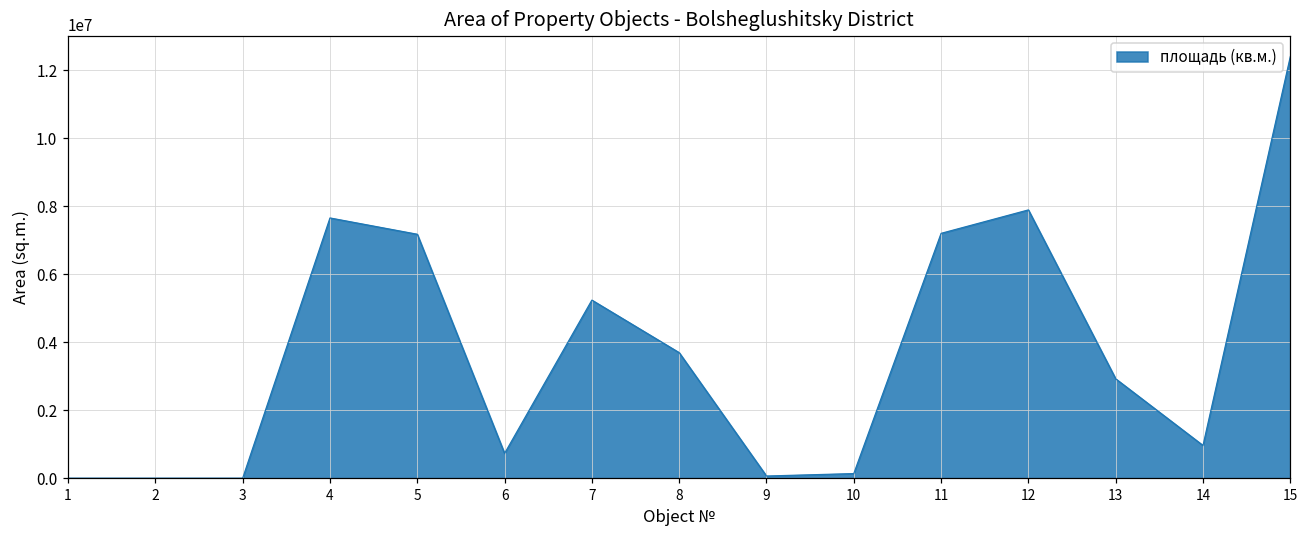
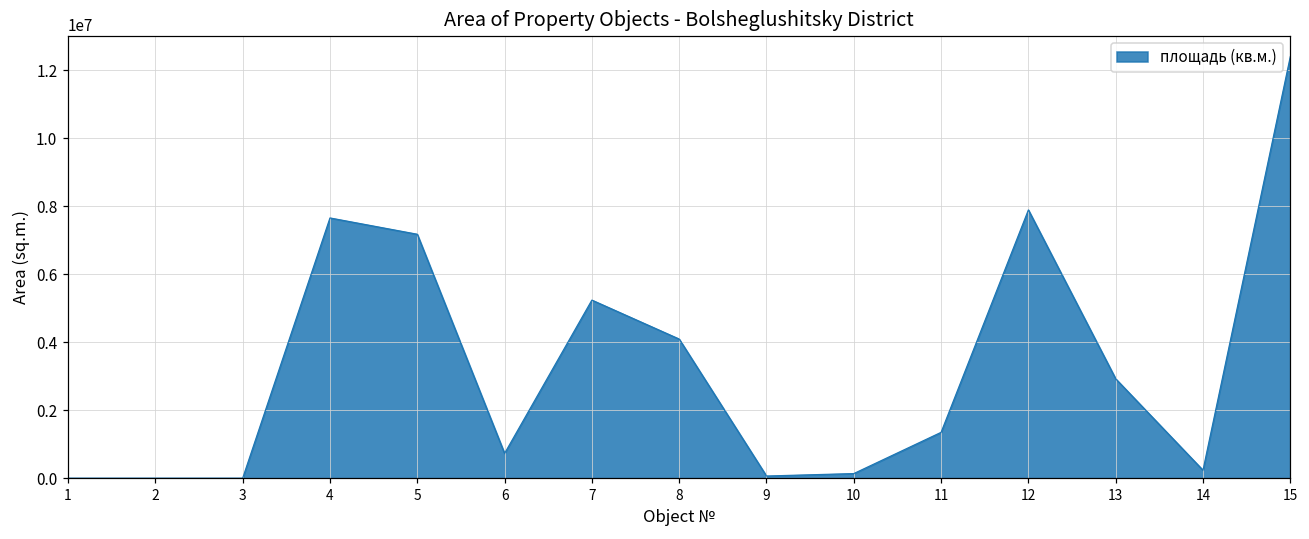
  {
    "1": 0,
    "2": 0,
    "3": 0,
    "4": 7700000,
    "5": 7200000,
    "6": 700000,
    "7": 5200000,
-   "8": 3700000,
+   "8": 4100000,
    "9": 100000,
    "10": 100000,
-   "11": 7200000,
+   "11": 1300000,
    "12": 7900000,
    "13": 2900000,
-   "14": 1000000,
+   "14": 200000,
    "15": 12400000
  }
